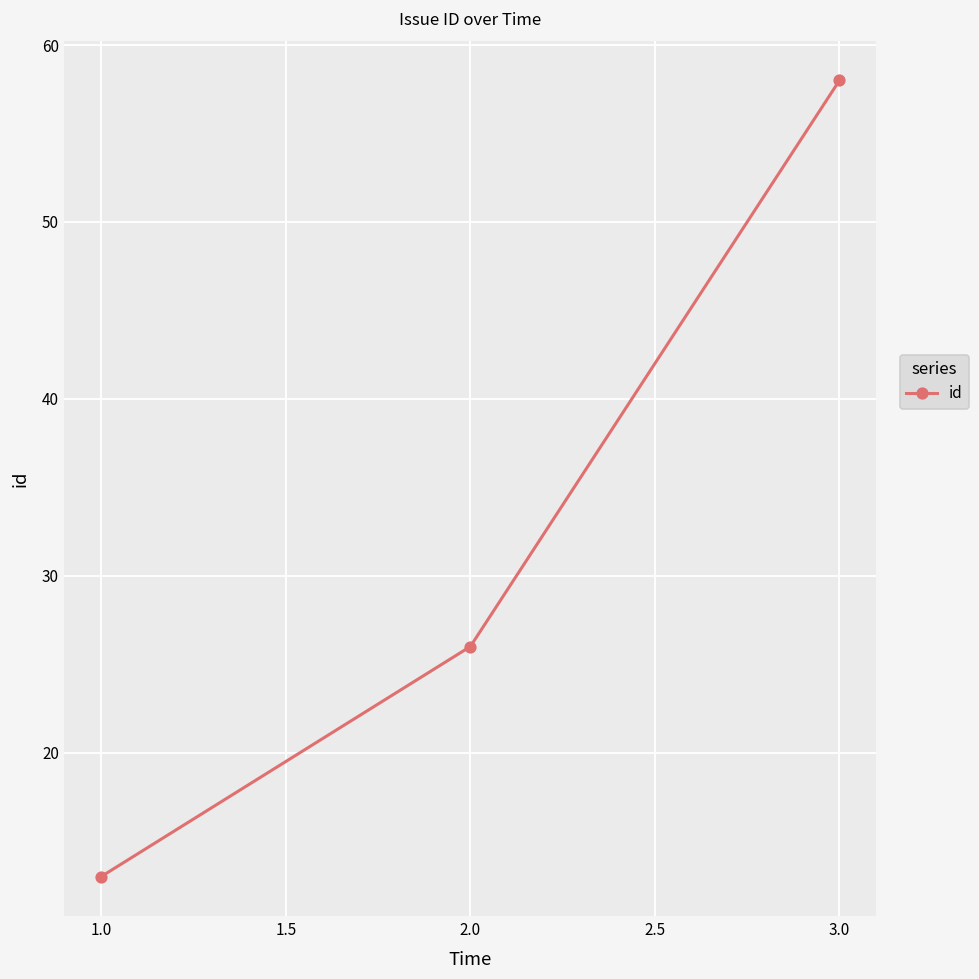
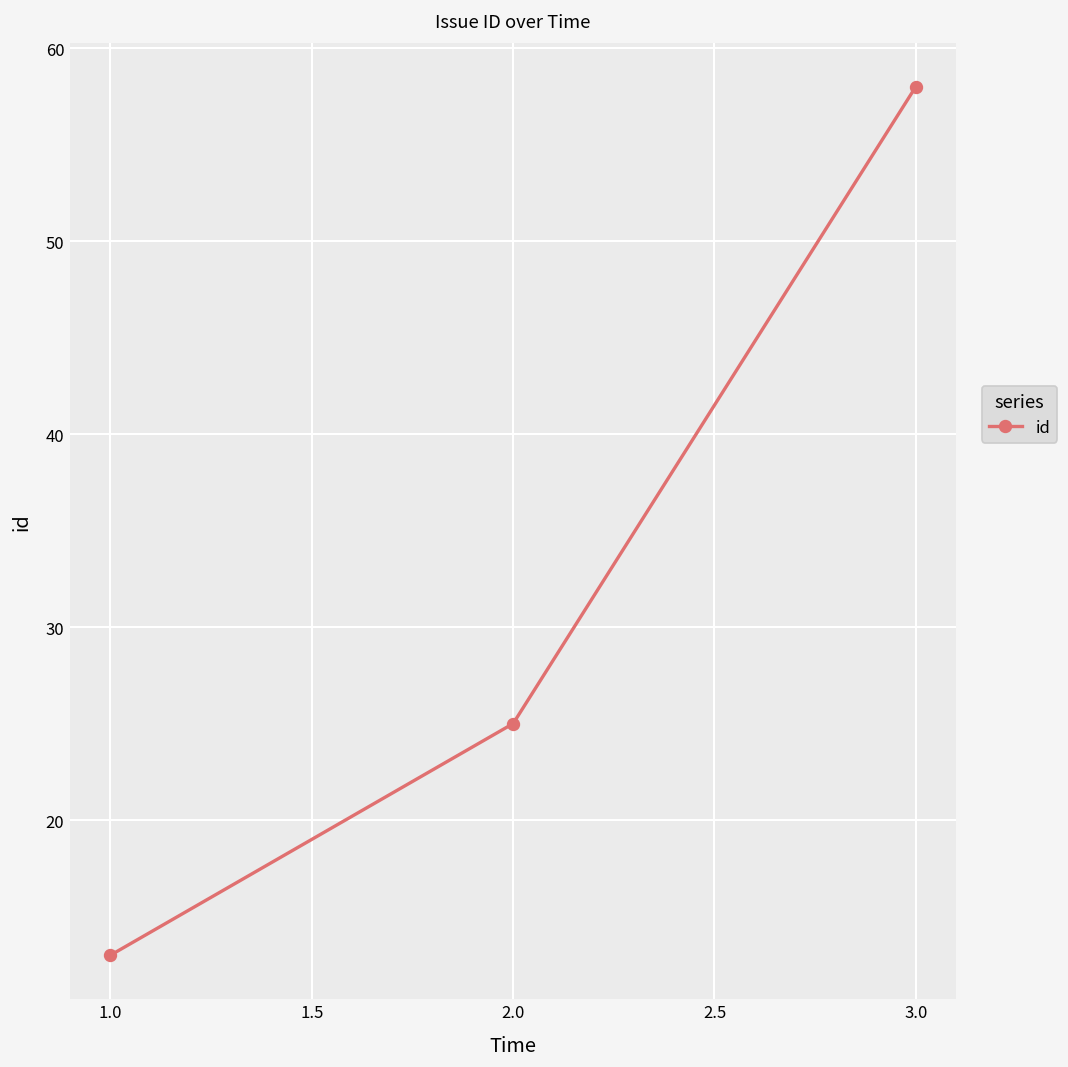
  {
    "1.0": 13,
-   "2.0": 26,
+   "2.0": 25,
    "3.0": 58
  }
